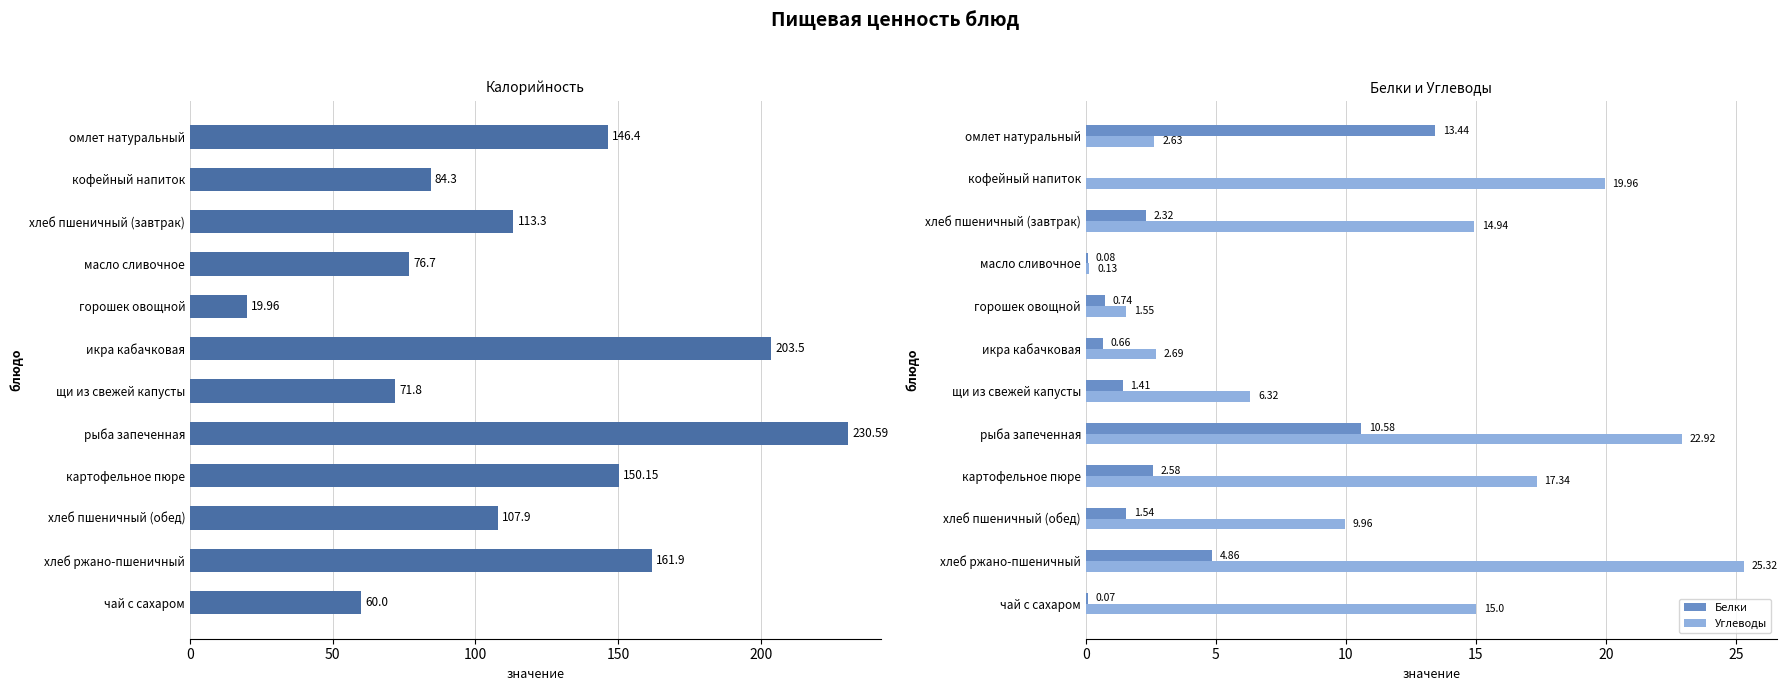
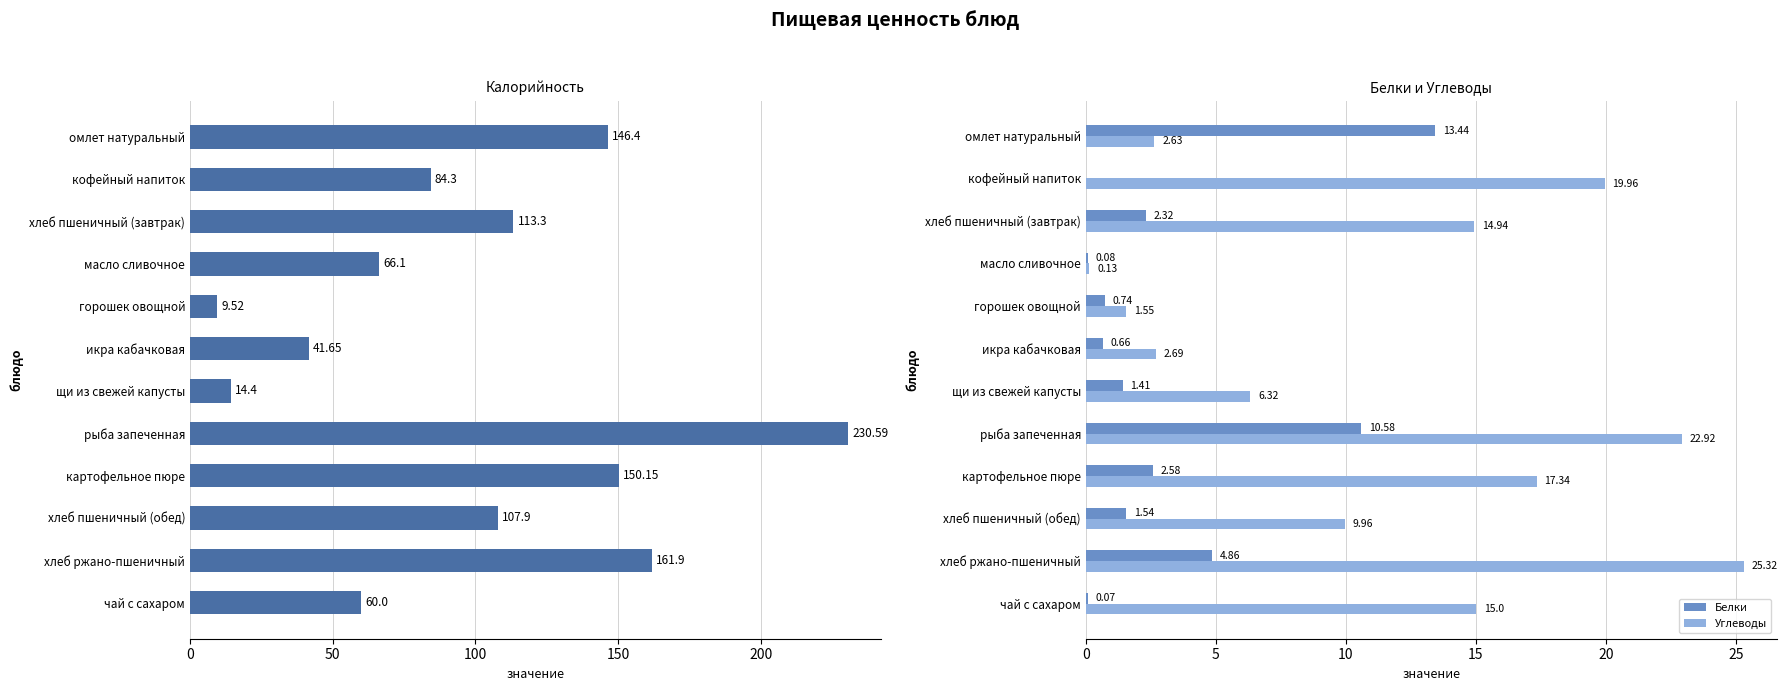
  {
    "Калорийность": {
      "омлет натуральный": 146.4,
      "кофейный напиток": 84.3,
      "хлеб пшеничный (завтрак)": 113.3,
-     "масло сливочное": 76.7,
-     "горошек овощной": 19.96,
-     "икра кабачковая": 203.5,
-     "щи из свежей капусты": 71.8,
+     "масло сливочное": 66.1,
+     "горошек овощной": 9.52,
+     "икра кабачковая": 41.65,
+     "щи из свежей капусты": 14.4,
      "рыба запеченная": 230.59,
      "картофельное пюре": 150.15,
      "хлеб пшеничный (обед)": 107.9,
      "хлеб ржано-пшеничный": 161.9,
      "чай с сахаром": 60.0
    }
  }
